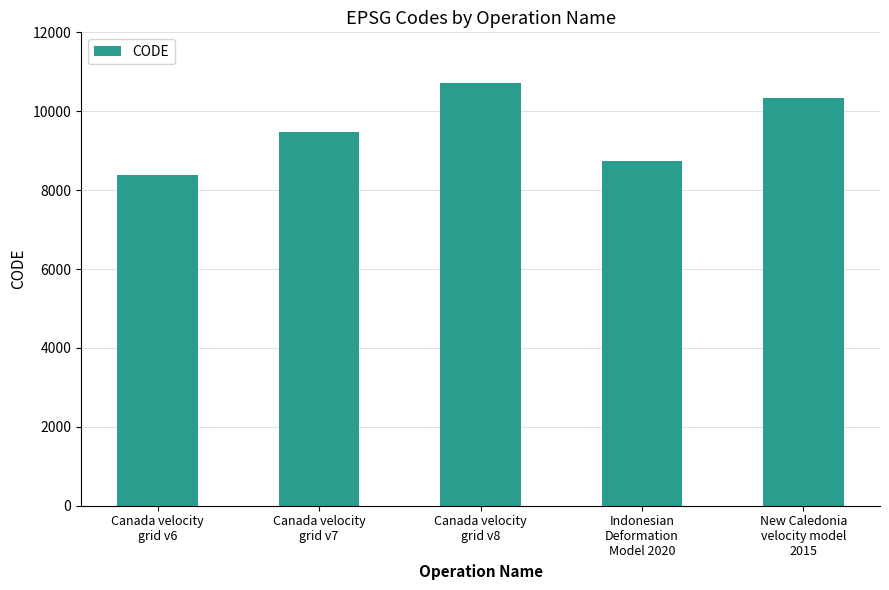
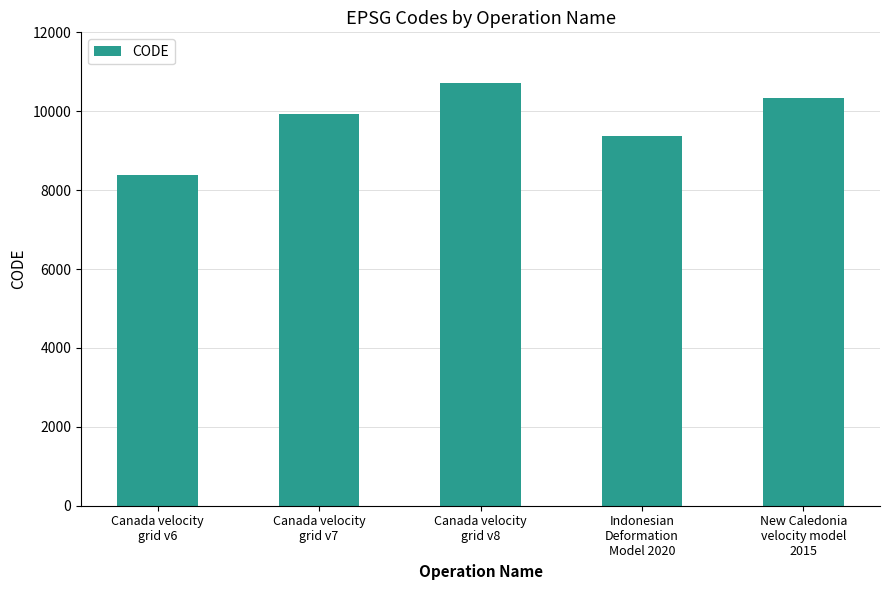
  {
    "Canada velocity grid v6": 8400,
-   "Canada velocity grid v7": 9500,
+   "Canada velocity grid v7": 9900,
    "Canada velocity grid v8": 10700,
-   "Indonesian Deformation Model 2020": 8700,
+   "Indonesian Deformation Model 2020": 9400,
    "New Caledonia velocity model 2015": 10300
  }
